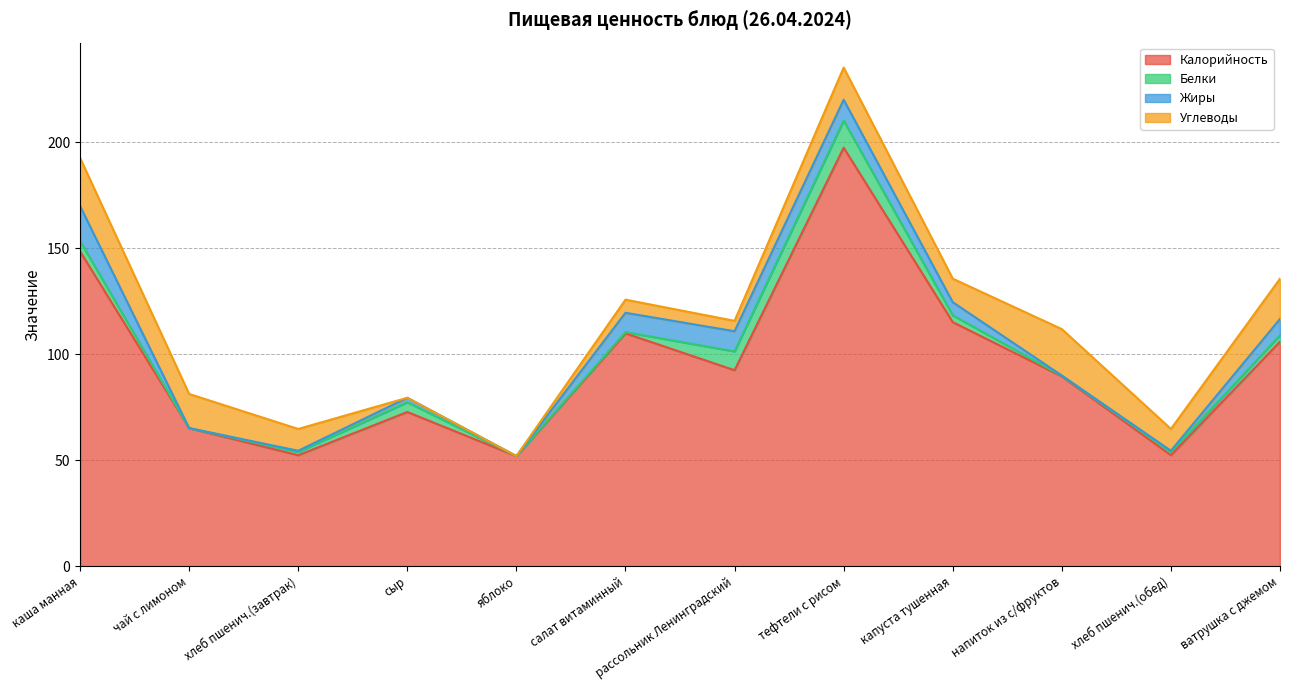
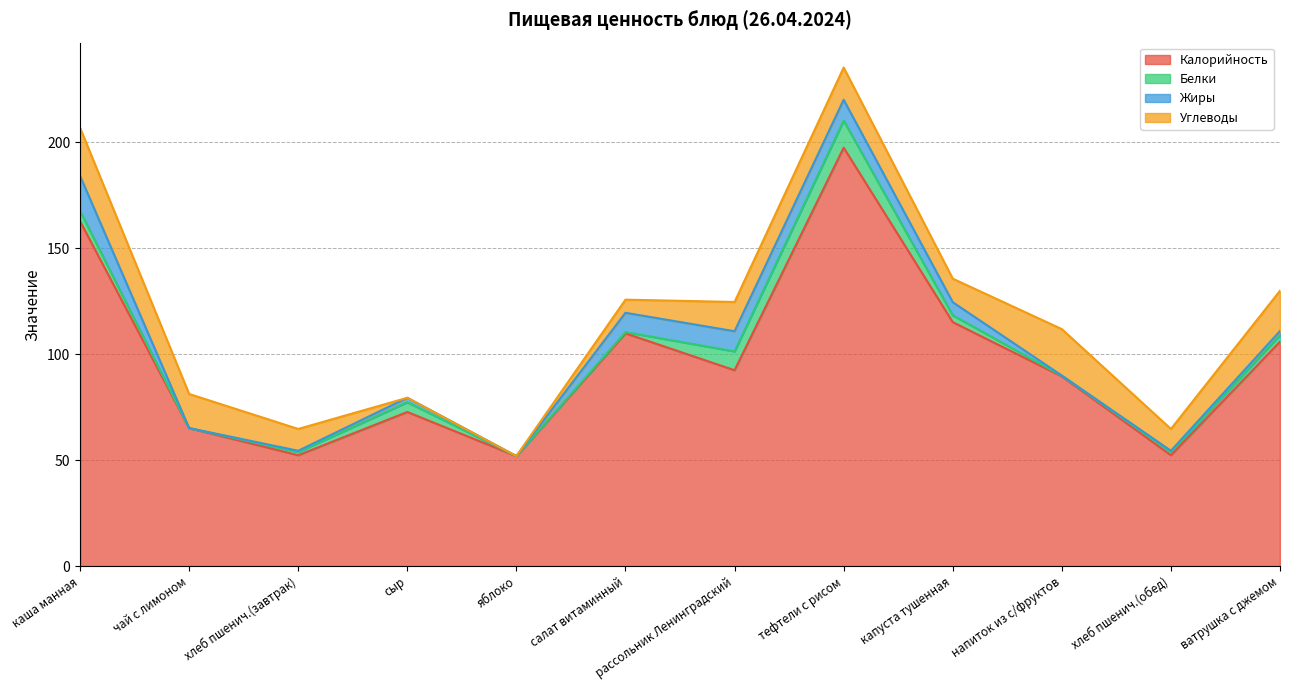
  {
    "Калорийность": {
-     "каша манная": 149,
+     "каша манная": 163,
      "хлеб пшенич.(завтрак)": 52,
      "сыр": 73,
      "рассольник Ленинградский": 93,
      "тефтели с рисом": 198,
      "капуста тушенная": 115,
      "хлеб пшенич.(обед)": 52,
      "ватрушка с джемом": 106
    },
    "Белки": {
      "каша манная": 5,
      "сыр": 5,
      "рассольник Ленинградский": 9,
      "тефтели с рисом": 13,
      "капуста тушенная": 3,
      "ватрушка с джемом": 3
    },
    "Жиры": {
      "каша манная": 17,
      "салат витаминный": 9,
      "рассольник Ленинградский": 10,
      "тефтели с рисом": 10,
      "капуста тушенная": 6,
-     "ватрушка с джемом": 8
+     "ватрушка с джемом": 2
    },
    "Углеводы": {
      "каша манная": 23,
      "чай с лимоном": 16,
      "хлеб пшенич.(завтрак)": 10,
      "салат витаминный": 6,
-     "рассольник Ленинградский": 5,
+     "рассольник Ленинградский": 14,
      "тефтели с рисом": 15,
      "капуста тушенная": 11,
      "напиток из с/фруктов": 22,
      "хлеб пшенич.(обед)": 10,
      "ватрушка с джемом": 19
    }
  }
